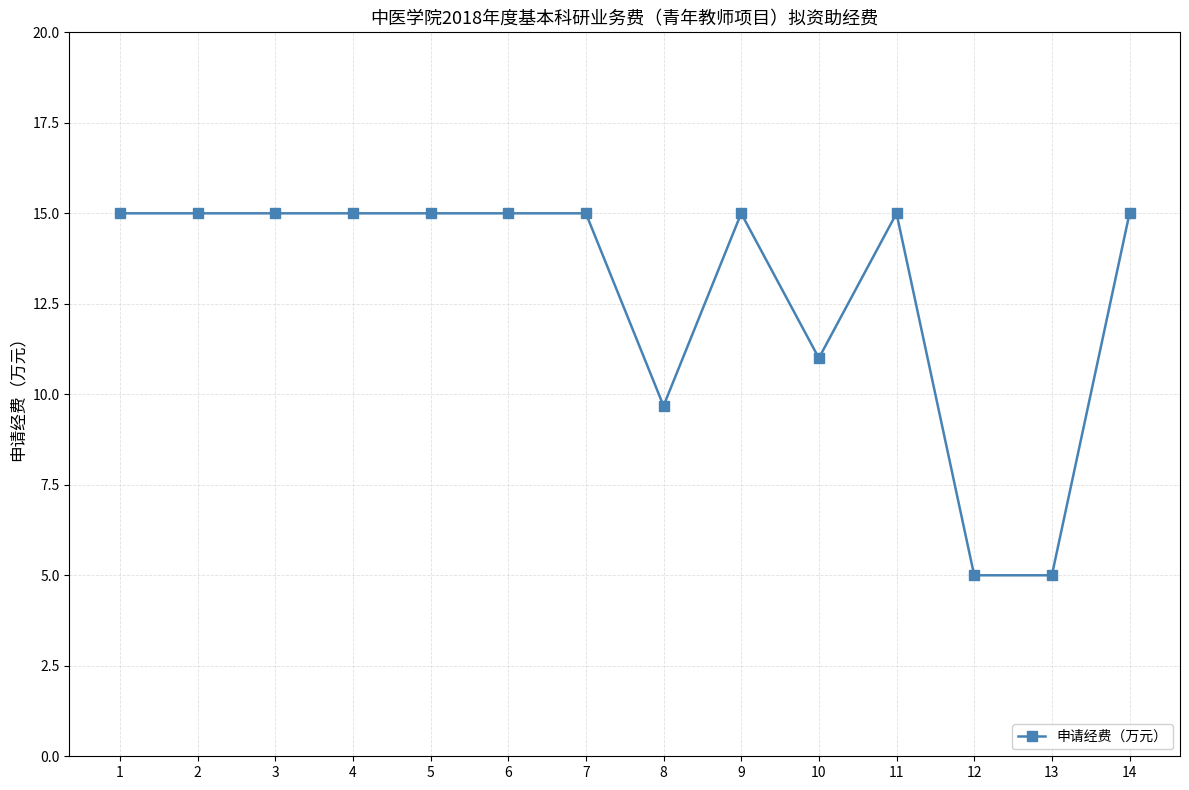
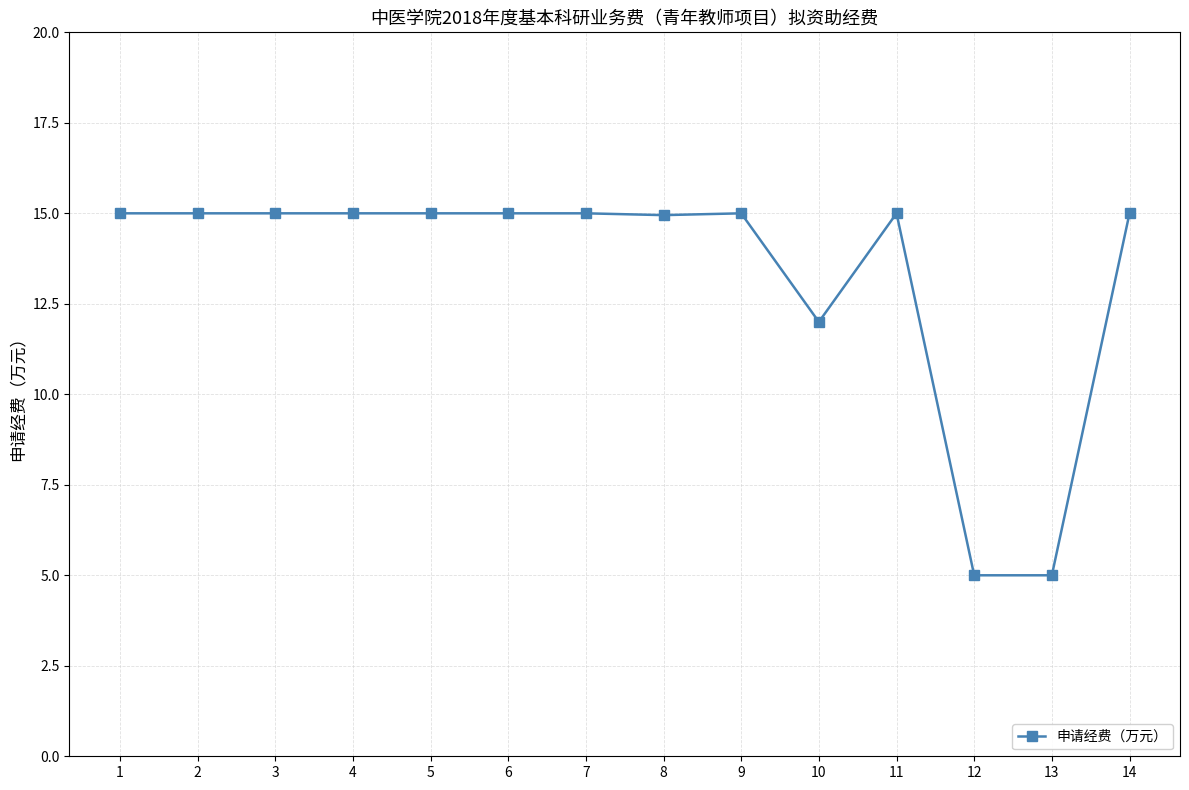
  {
    "1": 15.0,
    "2": 15.0,
    "3": 15.0,
    "4": 15.0,
    "5": 15.0,
    "6": 15.0,
    "7": 15.0,
-   "8": 9.7,
+   "8": 15.0,
    "9": 15.0,
-   "10": 11,
+   "10": 12,
    "11": 15.0,
    "12": 5.0,
    "13": 5.0,
    "14": 15.0
  }
